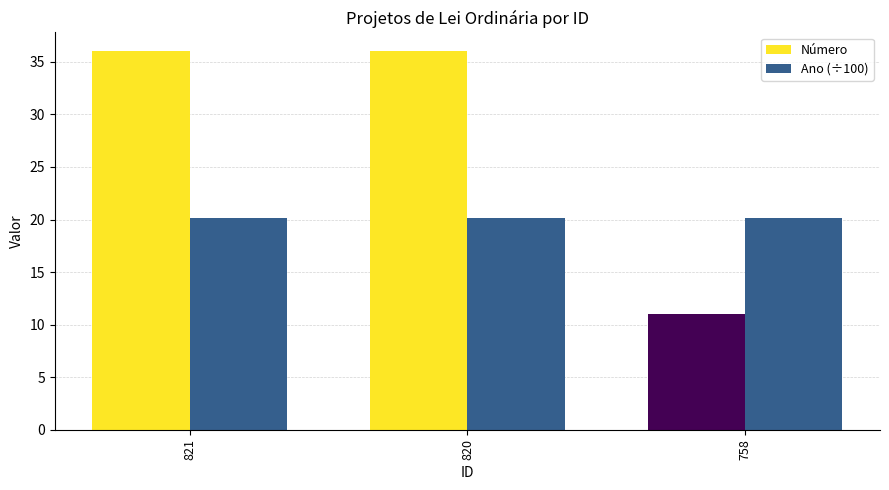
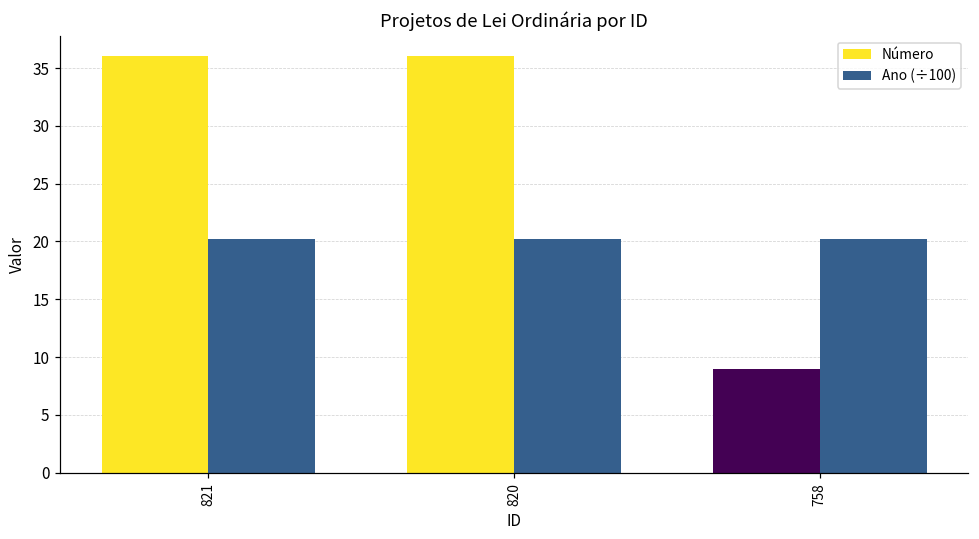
  {
    "Número": {
      "821": 36,
      "820": 36,
-     "758": 11
+     "758": 9
    },
    "Ano (÷100)": {
      "821": 20,
      "820": 20,
      "758": 20
    }
  }
